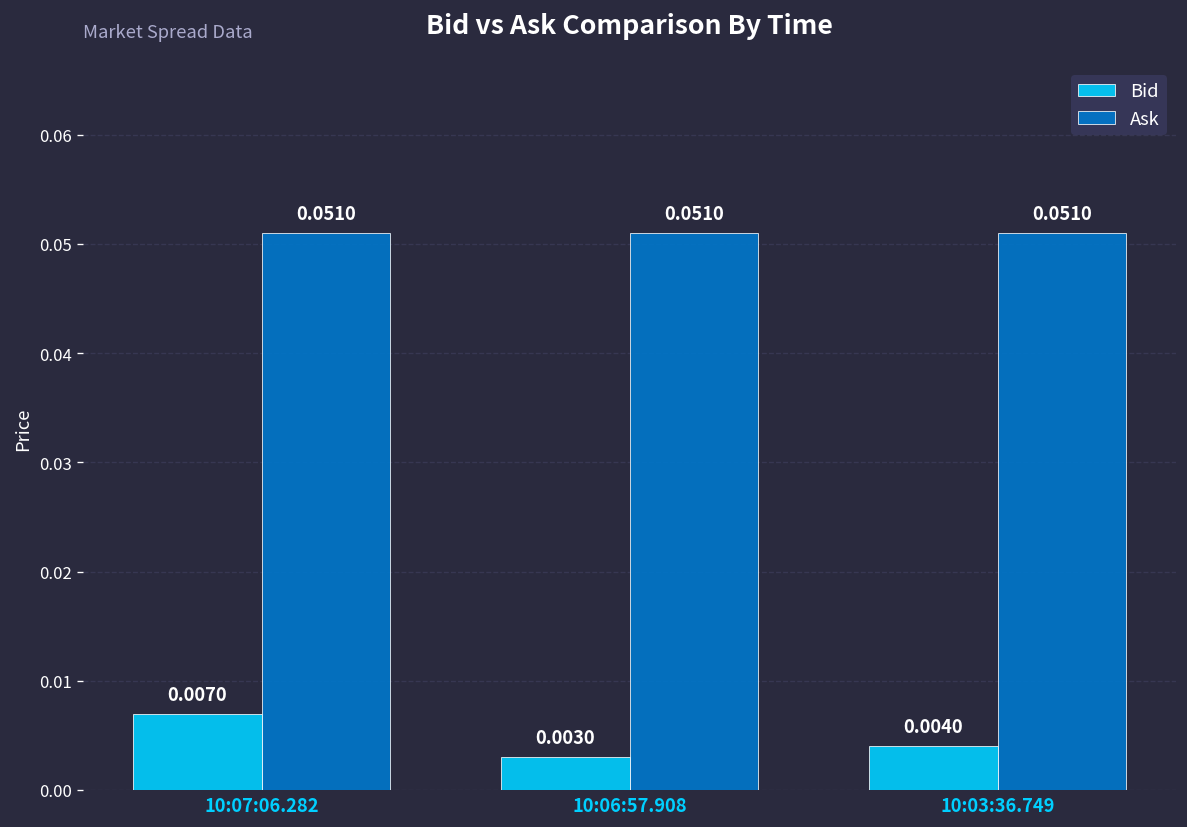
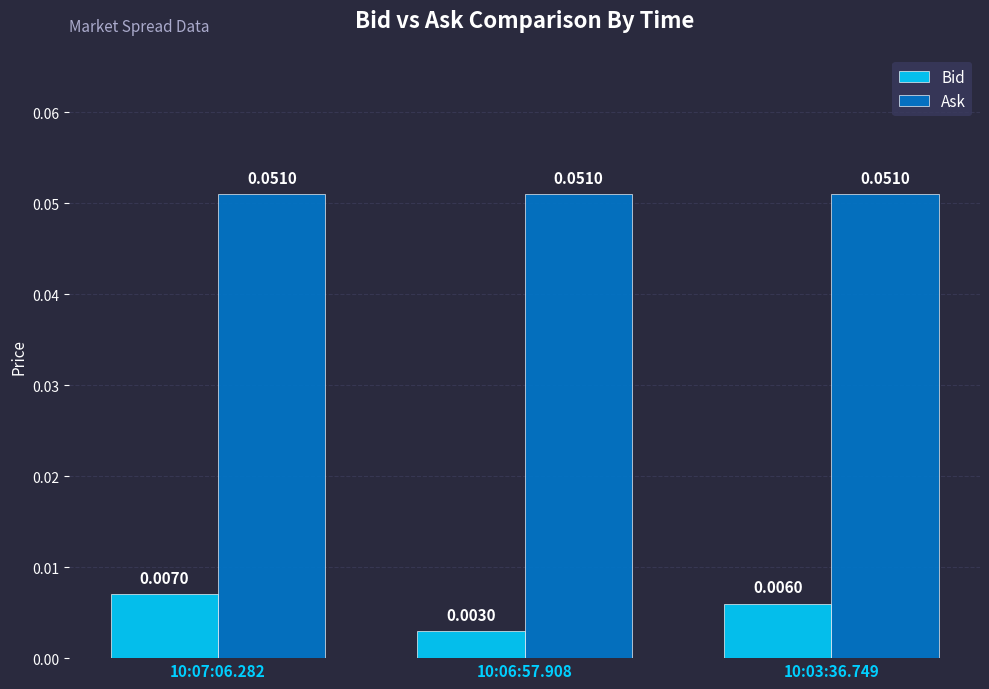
  {
    "Bid": {
      "10:07:06.282": 0.0070,
      "10:06:57.908": 0.0030,
-     "10:03:36.749": 0.0040
+     "10:03:36.749": 0.0060
    },
    "Ask": {
      "10:07:06.282": 0.0510,
      "10:06:57.908": 0.0510,
      "10:03:36.749": 0.0510
    }
  }
